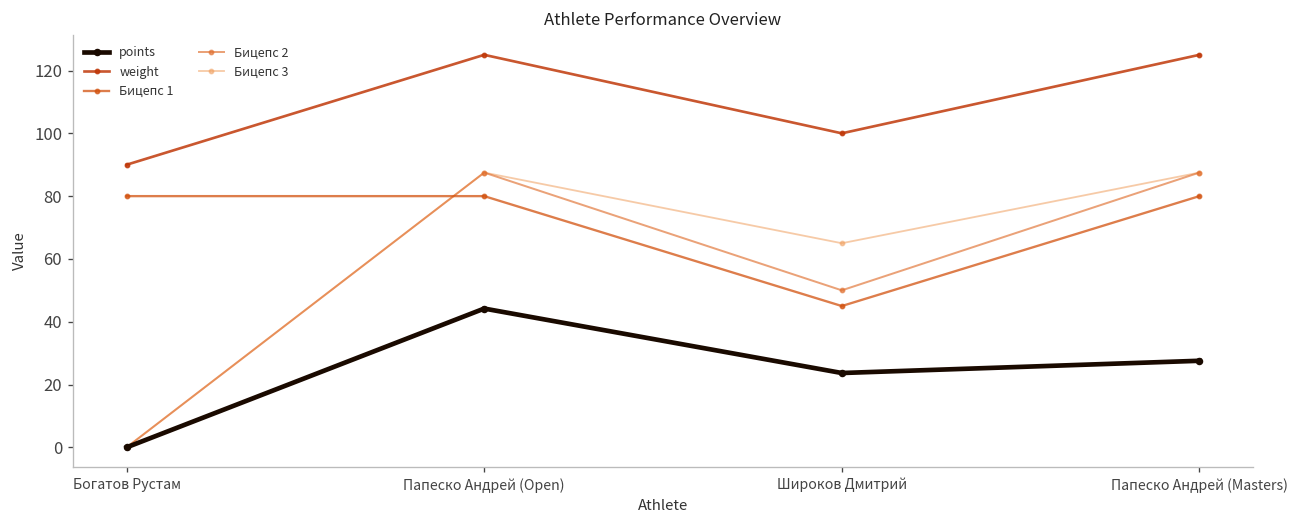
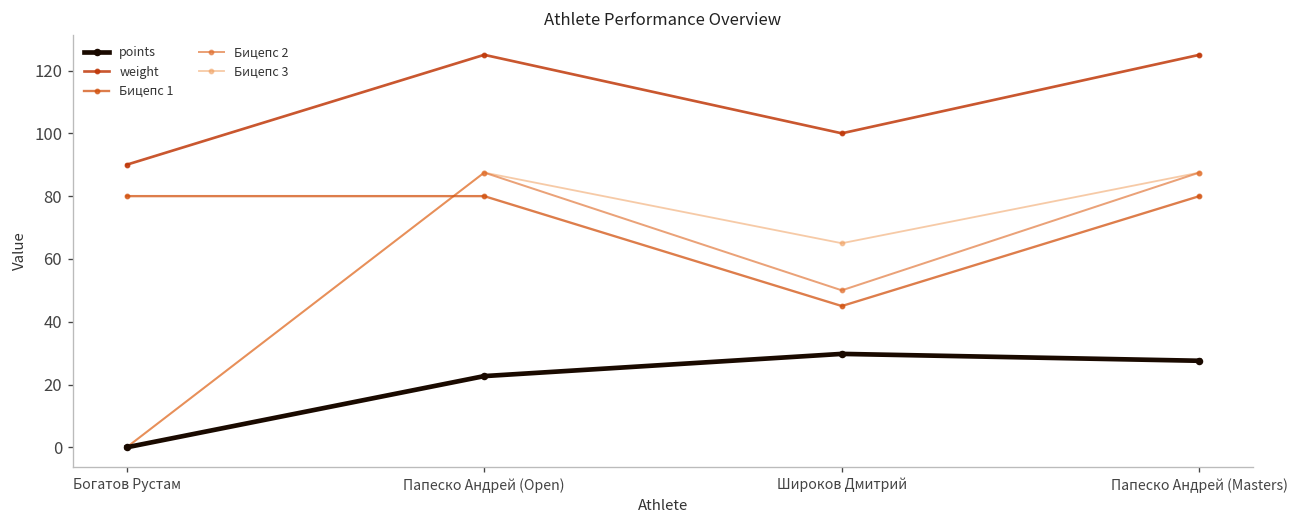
  {
    "points": {
-     "Папеско Андрей (Open)": 44,
-     "Широков Дмитрий": 24,
+     "Папеско Андрей (Open)": 23,
+     "Широков Дмитрий": 30,
      "Папеско Андрей (Masters)": 28
    },
    "Бицепс 3": {
      "Широков Дмитрий": 65
    }
  }
